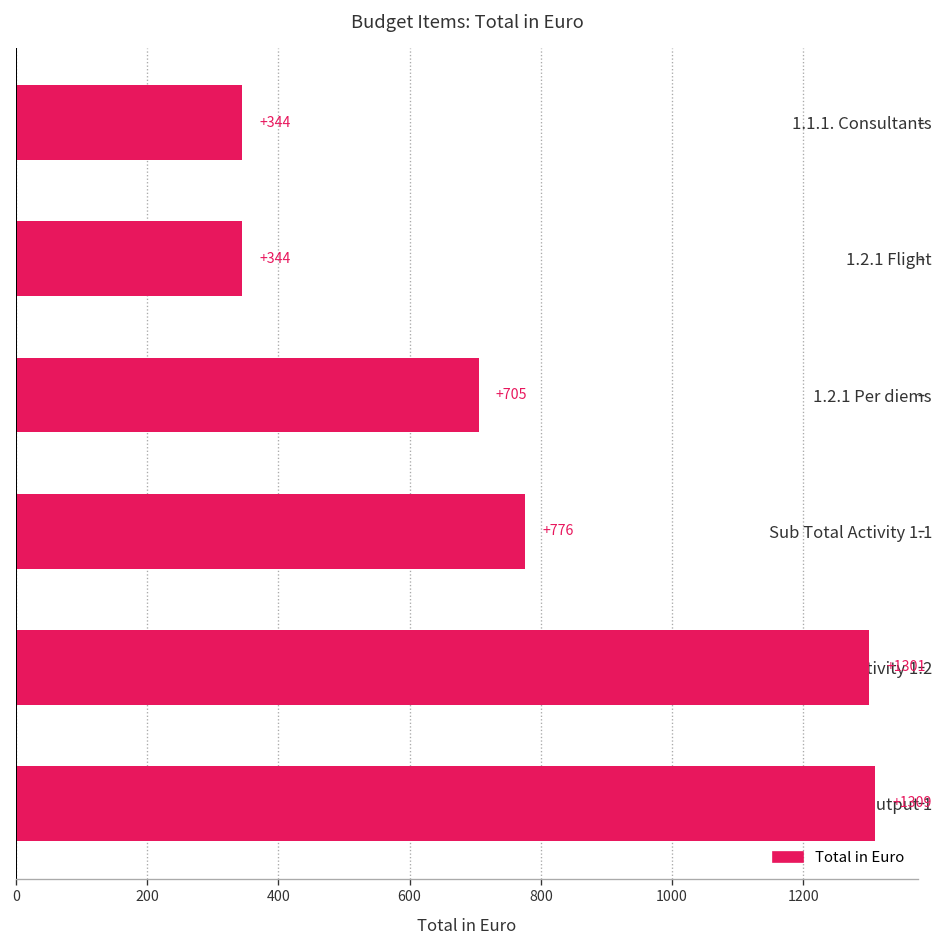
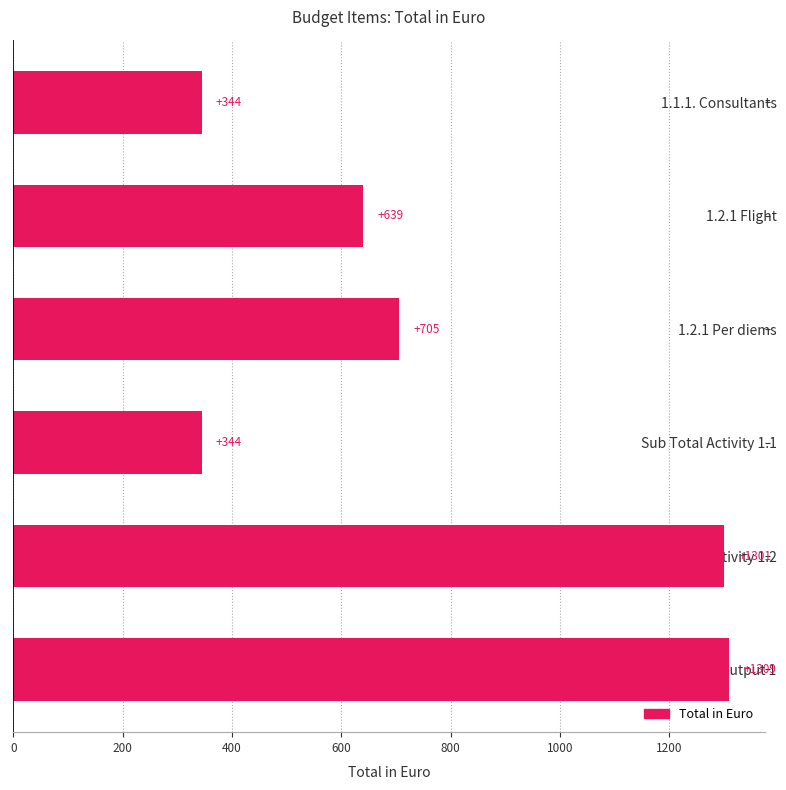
  {
    "1.1.1. Consultants": "+344",
-   "1.2.1 Flight": "+344",
+   "1.2.1 Flight": "+639",
    "1.2.1 Per diems": "+705",
-   "Sub Total Activity 1.1": "+776",
+   "Sub Total Activity 1.1": "+344",
    "Sub Total Activity 1.2": "+1301",
    "Sub Total Output 1": "+1309"
  }
